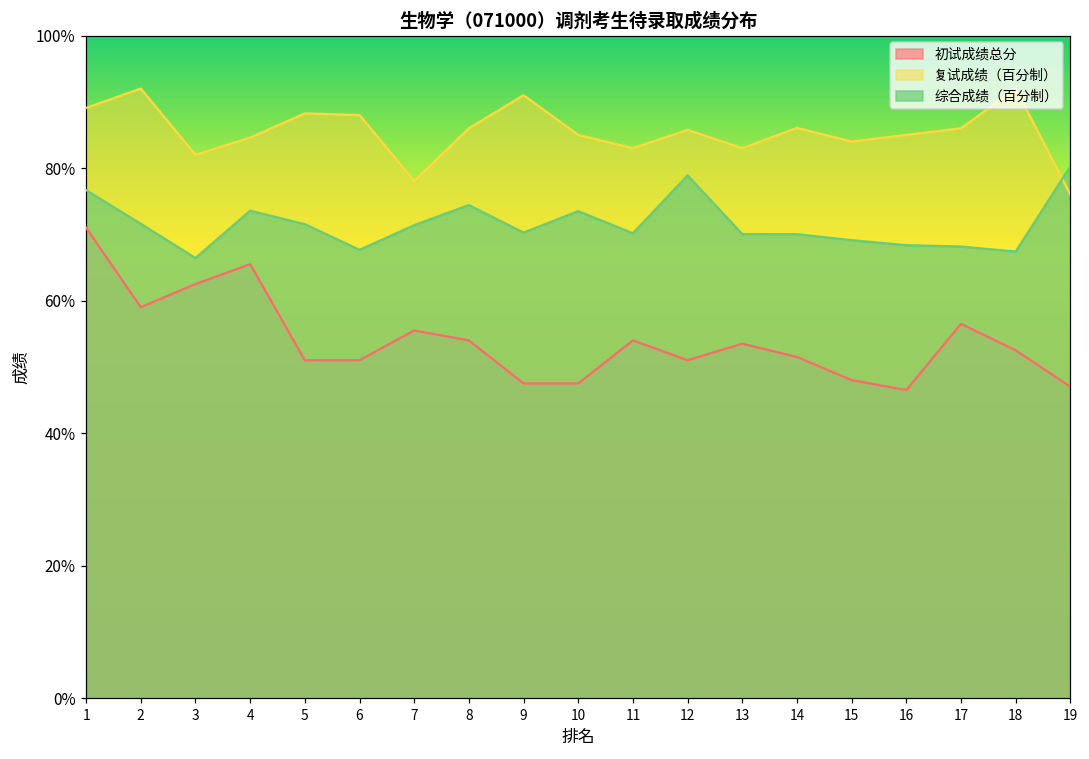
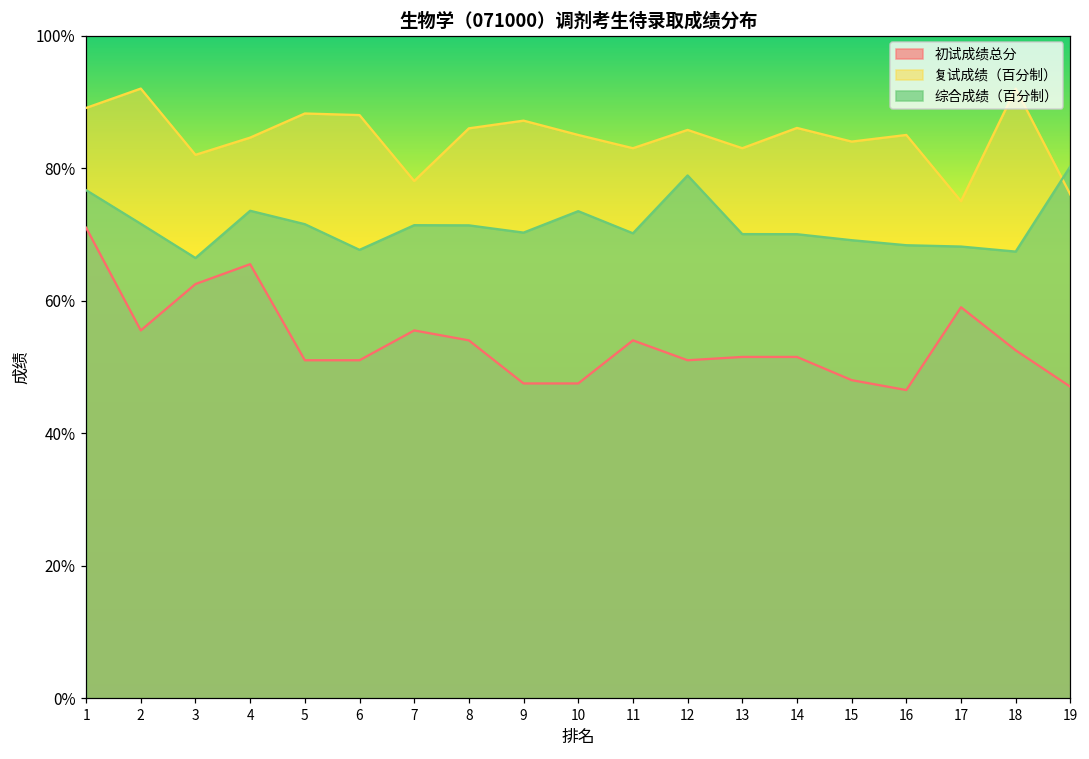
  {
    "初试成绩总分": {
      "1": "71%",
-     "2": "59%",
+     "2": "56%",
      "3": "63%",
      "4": "66%",
      "5": "51%",
      "6": "51%",
      "7": "56%",
      "8": "54%",
      "9": "48%",
      "10": "48%",
      "11": "54%",
      "12": "51%",
-     "13": "54%",
+     "13": "52%",
      "14": "52%",
      "15": "48%",
      "16": "47%",
-     "17": "56%",
+     "17": "59%",
      "18": "53%",
      "19": "47%"
    },
    "复试成绩（百分制）": {
      "1": "89%",
      "2": "92%",
      "3": "82%",
      "4": "85%",
      "5": "88%",
      "6": "88%",
      "7": "78%",
      "8": "86%",
-     "9": "91%",
+     "9": "87%",
      "10": "85%",
      "11": "83%",
      "12": "86%",
      "13": "83%",
      "14": "86%",
      "15": "84%",
      "16": "85%",
-     "17": "86%",
+     "17": "75%",
      "19": "76%"
    },
    "综合成绩（百分制）": {
      "1": "77%",
      "2": "72%",
      "3": "66%",
      "4": "74%",
      "5": "72%",
      "6": "68%",
      "7": "71%",
-     "8": "74%",
+     "8": "71%",
      "9": "70%",
      "10": "74%",
      "11": "70%",
      "12": "79%",
      "13": "70%",
      "14": "70%",
      "15": "69%",
      "16": "68%",
      "17": "68%",
      "18": "67%",
      "19": "80%"
    }
  }
